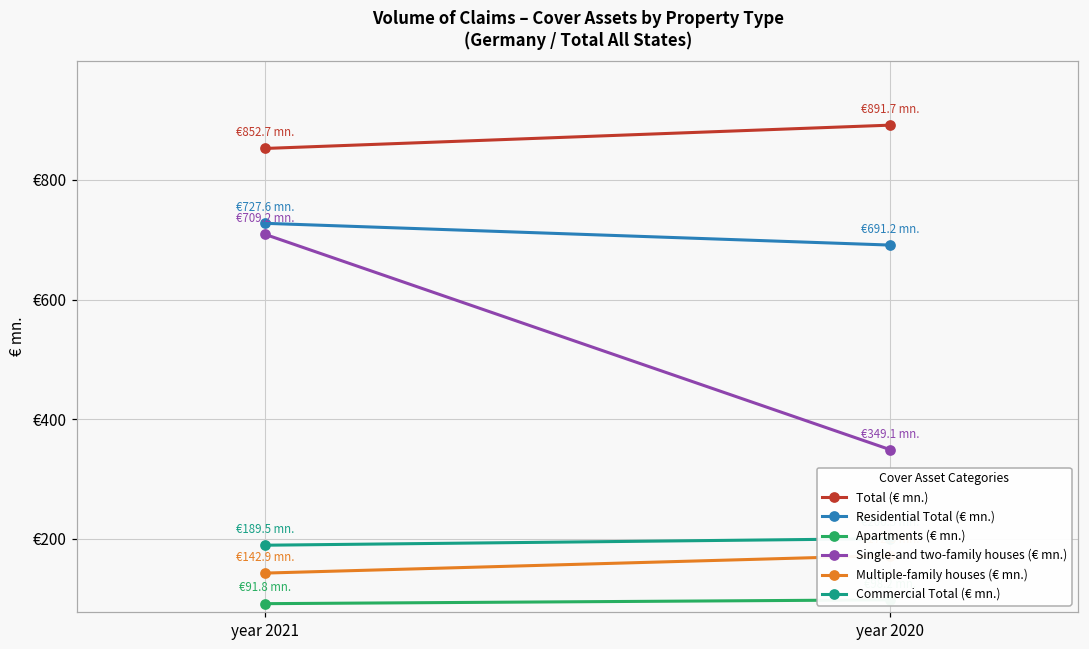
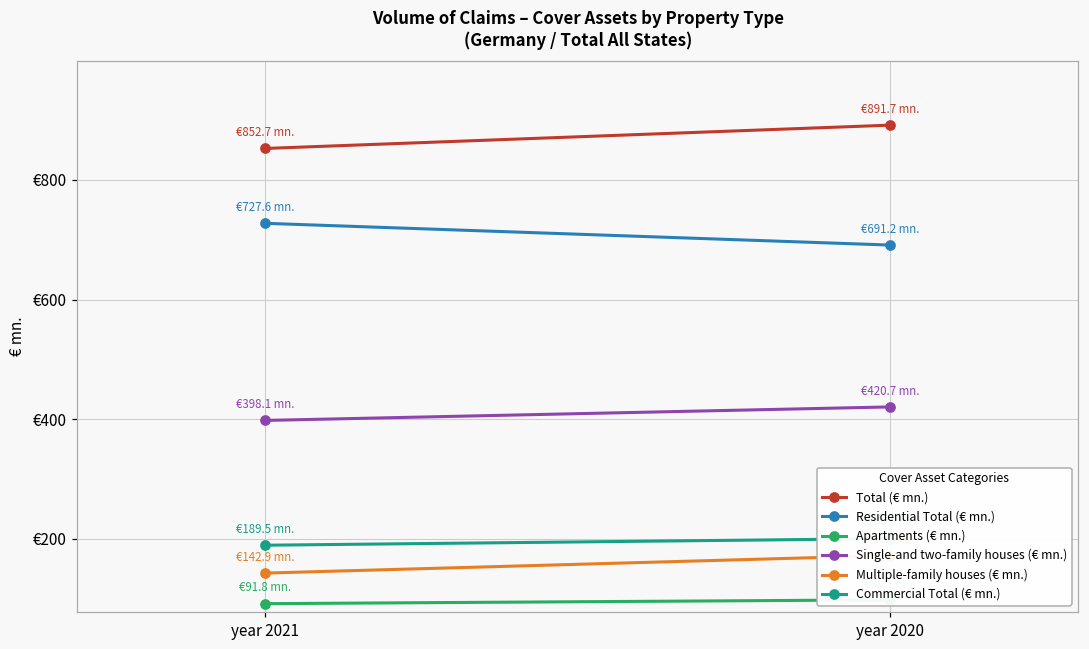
  {
    "Total (€ mn.)": {
      "year 2021": "€852.7",
      "year 2020": "€891.7"
    },
    "Residential Total (€ mn.)": {
      "year 2021": "€727.6",
      "year 2020": "€691.2"
    },
    "Single-and two-family houses (€ mn.)": {
-     "year 2021": "€709.2",
-     "year 2020": "€349.1"
+     "year 2021": "€398.1",
+     "year 2020": "€420.7"
    },
    "Multiple-family houses (€ mn.)": {
      "year 2021": "€142.9"
    }
  }
